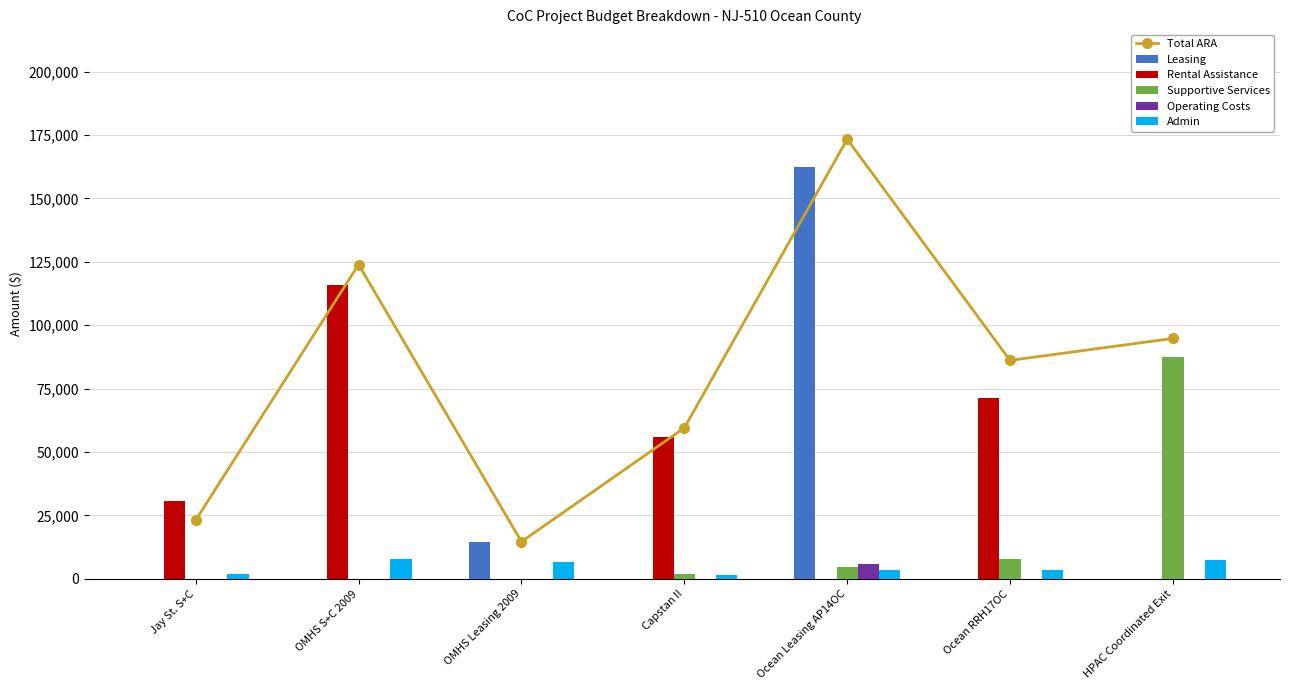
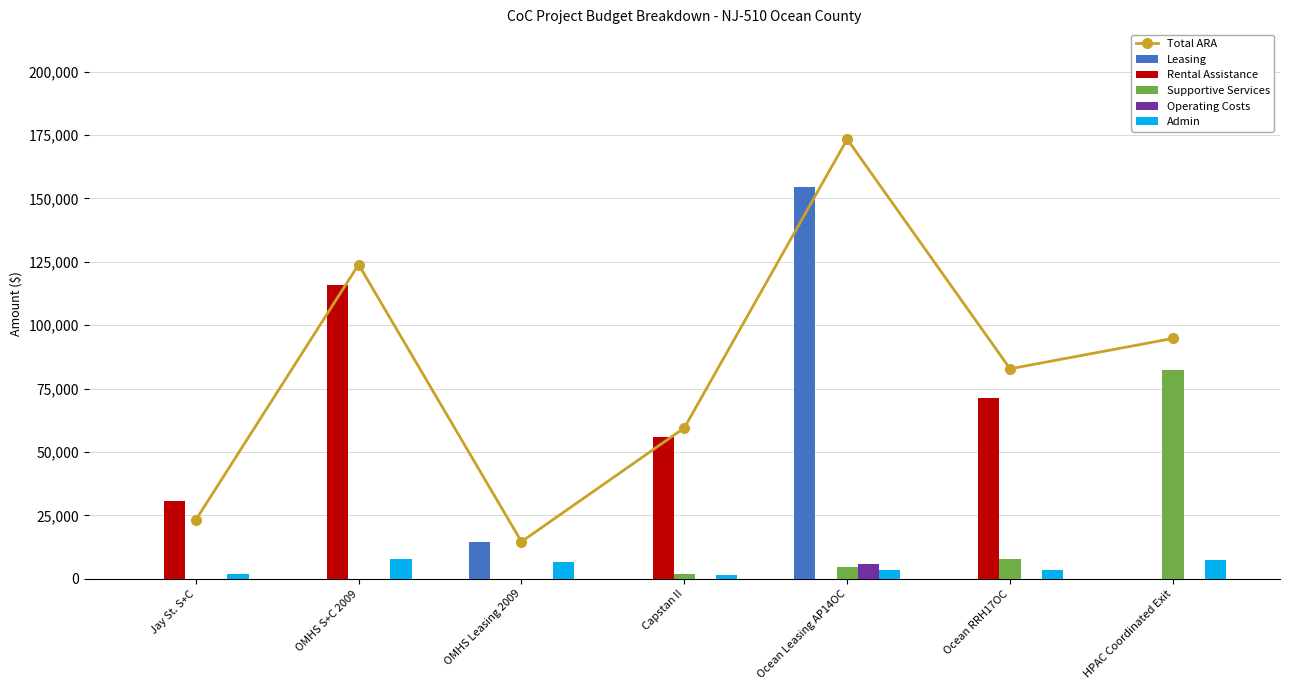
  {
    "Leasing": {
      "Jay St. S+C": "0",
      "OMHS S+C 2009": "0",
      "OMHS Leasing 2009": "14,000",
      "Capstan II": "0",
-     "Ocean Leasing AP14OC": "162,000",
+     "Ocean Leasing AP14OC": "155,000",
      "Ocean RRH17OC": "0",
      "HPAC Coordinated Exit": "0"
    },
    "Total ARA": {
      "Jay St. S+C": "23,000",
      "OMHS S+C 2009": "124,000",
      "OMHS Leasing 2009": "15,000",
      "Capstan II": "60,000",
      "Ocean Leasing AP14OC": "173,000",
-     "Ocean RRH17OC": "86,000",
+     "Ocean RRH17OC": "83,000",
      "HPAC Coordinated Exit": "95,000"
    },
    "Rental Assistance": {
      "Jay St. S+C": "31,000",
      "OMHS S+C 2009": "116,000",
      "OMHS Leasing 2009": "0",
      "Capstan II": "56,000",
      "Ocean Leasing AP14OC": "0",
      "Ocean RRH17OC": "71,000",
      "HPAC Coordinated Exit": "0"
    },
    "Supportive Services": {
      "Jay St. S+C": "0",
      "OMHS S+C 2009": "0",
      "OMHS Leasing 2009": "0",
      "Capstan II": "2,000",
      "Ocean Leasing AP14OC": "5,000",
      "Ocean RRH17OC": "8,000",
-     "HPAC Coordinated Exit": "87,000"
+     "HPAC Coordinated Exit": "82,000"
    },
    "Operating Costs": {
      "Jay St. S+C": "0",
      "OMHS S+C 2009": "0",
      "OMHS Leasing 2009": "0",
      "Capstan II": "0",
      "Ocean Leasing AP14OC": "6,000",
      "Ocean RRH17OC": "0",
      "HPAC Coordinated Exit": "0"
    },
    "Admin": {
      "Jay St. S+C": "2,000",
      "OMHS S+C 2009": "8,000",
      "OMHS Leasing 2009": "7,000",
      "Capstan II": "2,000",
      "Ocean Leasing AP14OC": "3,000",
      "Ocean RRH17OC": "4,000",
      "HPAC Coordinated Exit": "7,000"
    }
  }
